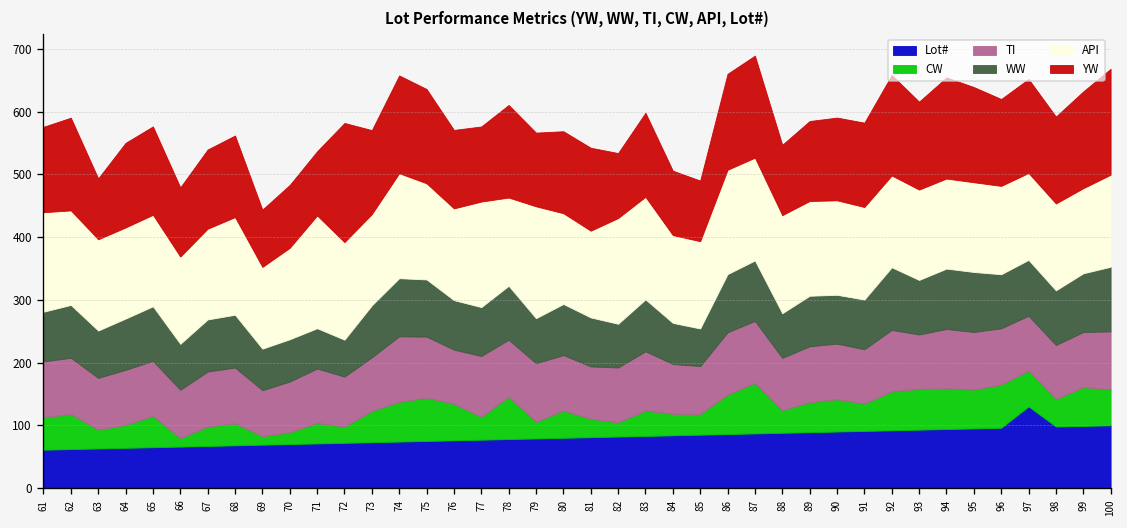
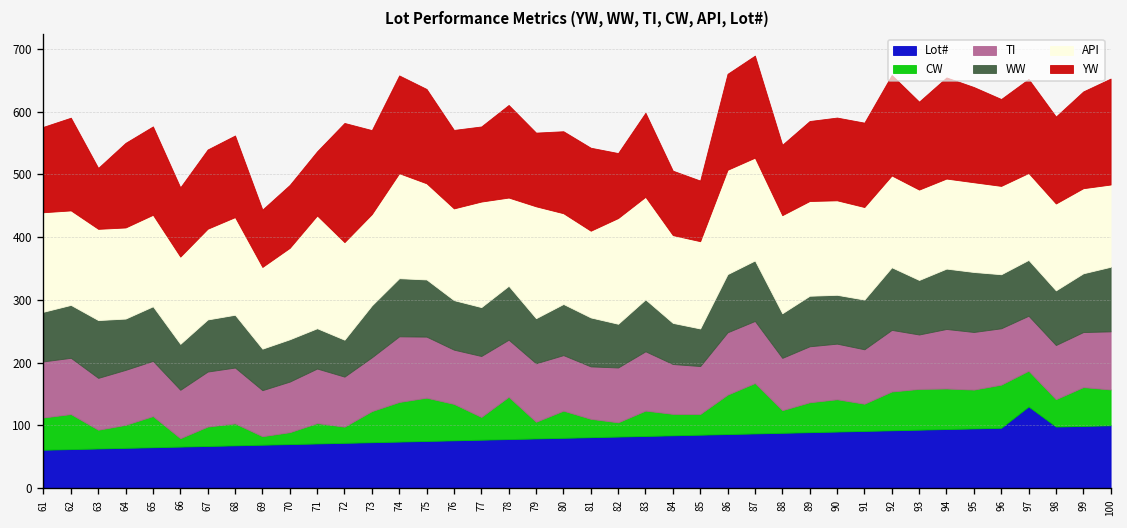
  {
    "WW": {
      "61": 80,
      "62": 80,
-     "63": 80,
+     "63": 90,
      "64": 80,
      "65": 90,
      "66": 70,
      "67": 80,
      "68": 80,
      "69": 70,
      "70": 70,
      "71": 60,
      "72": 60,
      "73": 80,
      "74": 90,
      "75": 90,
      "76": 80,
      "77": 80,
      "78": 90,
      "79": 70,
      "80": 80,
      "81": 80,
      "82": 70,
      "83": 80,
      "84": 70,
      "85": 60,
      "86": 90,
      "87": 100,
      "88": 70,
      "89": 80,
      "90": 80,
      "91": 80,
      "92": 100,
      "93": 90,
      "94": 100,
      "95": 100,
      "96": 90,
      "97": 90,
      "98": 90,
      "99": 90,
      "100": 100
    },
    "API": {
      "61": 160,
      "62": 150,
      "63": 150,
      "64": 150,
      "65": 150,
      "66": 140,
      "67": 140,
      "68": 160,
      "69": 130,
      "70": 150,
      "71": 180,
      "72": 160,
      "73": 150,
      "74": 170,
      "75": 150,
      "76": 150,
      "77": 170,
      "78": 140,
      "79": 180,
      "80": 140,
      "81": 140,
      "82": 170,
      "83": 160,
      "84": 140,
      "85": 140,
      "86": 170,
      "87": 160,
      "88": 160,
      "89": 150,
      "90": 150,
      "91": 150,
      "92": 150,
      "93": 140,
      "94": 140,
      "95": 140,
      "96": 140,
      "97": 140,
      "98": 140,
      "99": 140,
-     "100": 150
+     "100": 130
    }
  }
